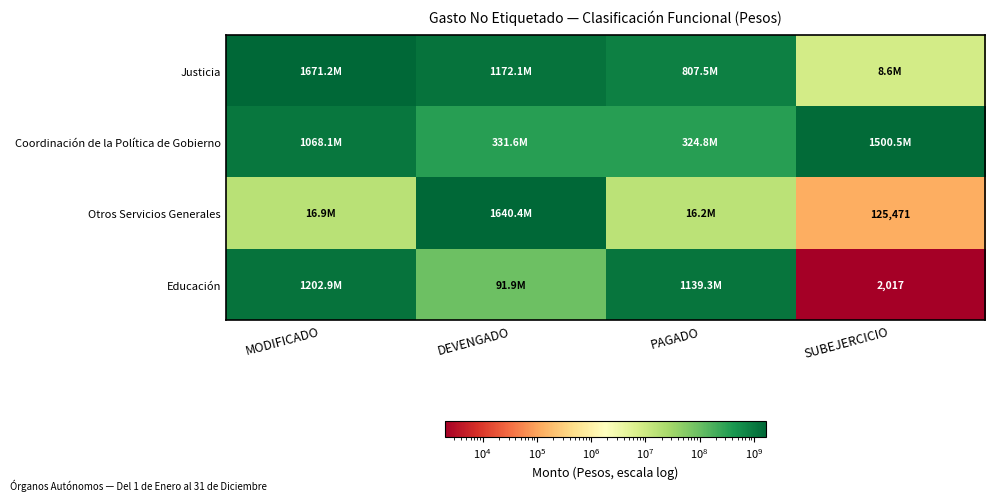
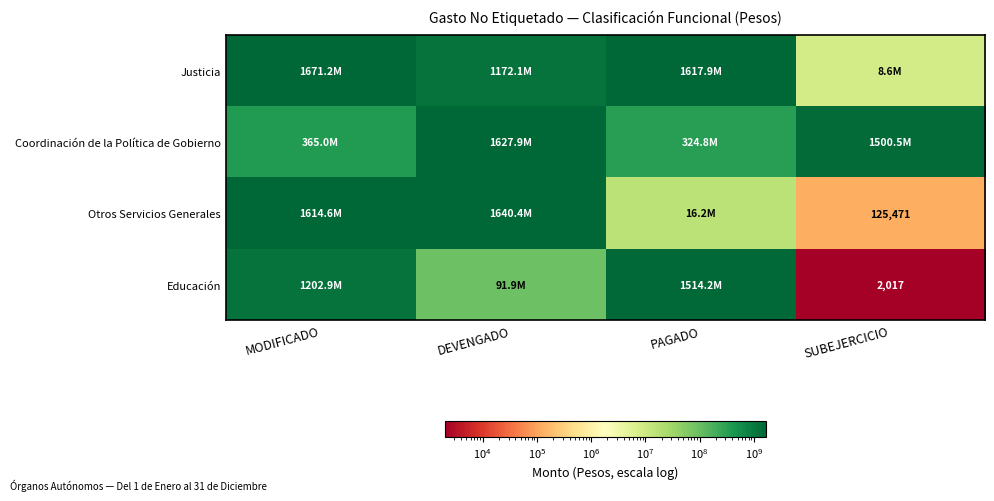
  {
    "Justicia": {
      "MODIFICADO": "1671.2M",
      "DEVENGADO": "1172.1M",
-     "PAGADO": "807.5M",
+     "PAGADO": "1617.9M",
      "SUBEJERCICIO": "8.6M"
    },
    "Coordinación de la Política de Gobierno": {
-     "MODIFICADO": "1068.1M",
-     "DEVENGADO": "331.6M",
+     "MODIFICADO": "365.0M",
+     "DEVENGADO": "1627.9M",
      "PAGADO": "324.8M",
      "SUBEJERCICIO": "1500.5M"
    },
    "Otros Servicios Generales": {
-     "MODIFICADO": "16.9M",
+     "MODIFICADO": "1614.6M",
      "DEVENGADO": "1640.4M",
      "PAGADO": "16.2M",
      "SUBEJERCICIO": "125,471"
    },
    "Educación": {
      "MODIFICADO": "1202.9M",
      "DEVENGADO": "91.9M",
-     "PAGADO": "1139.3M",
+     "PAGADO": "1514.2M",
      "SUBEJERCICIO": "2,017"
    }
  }
